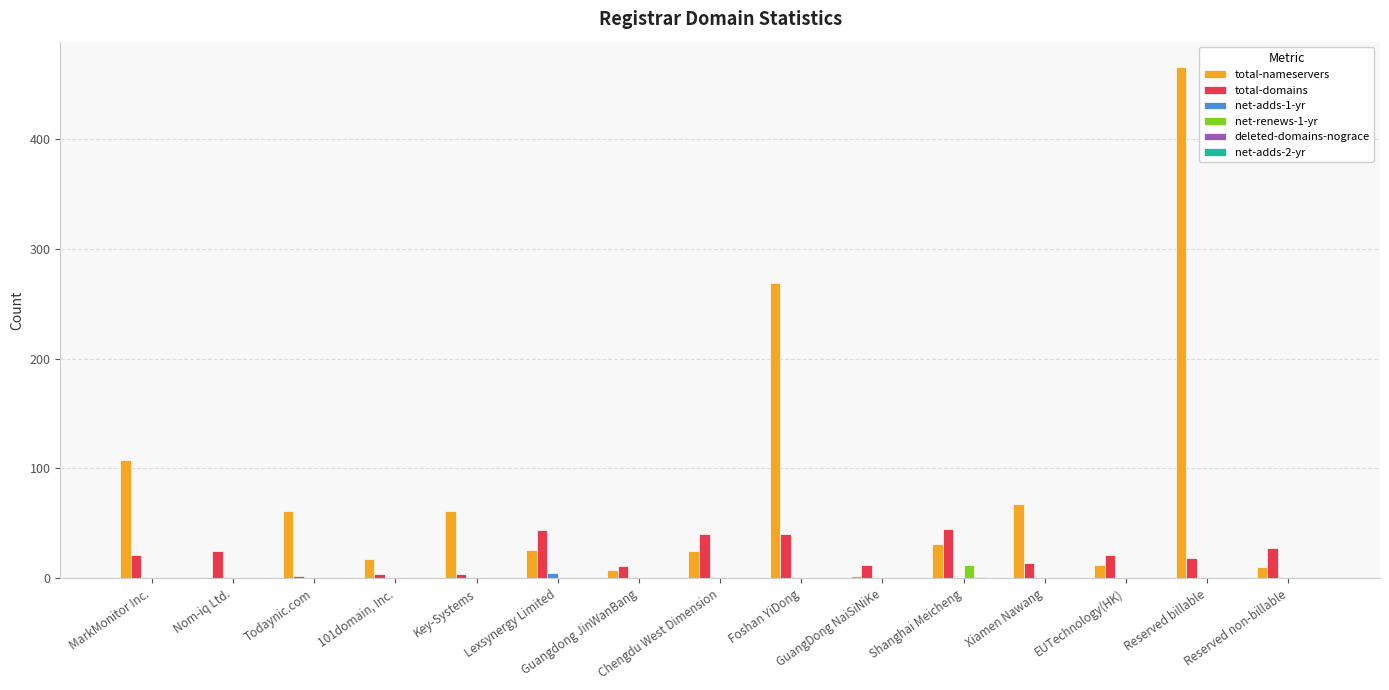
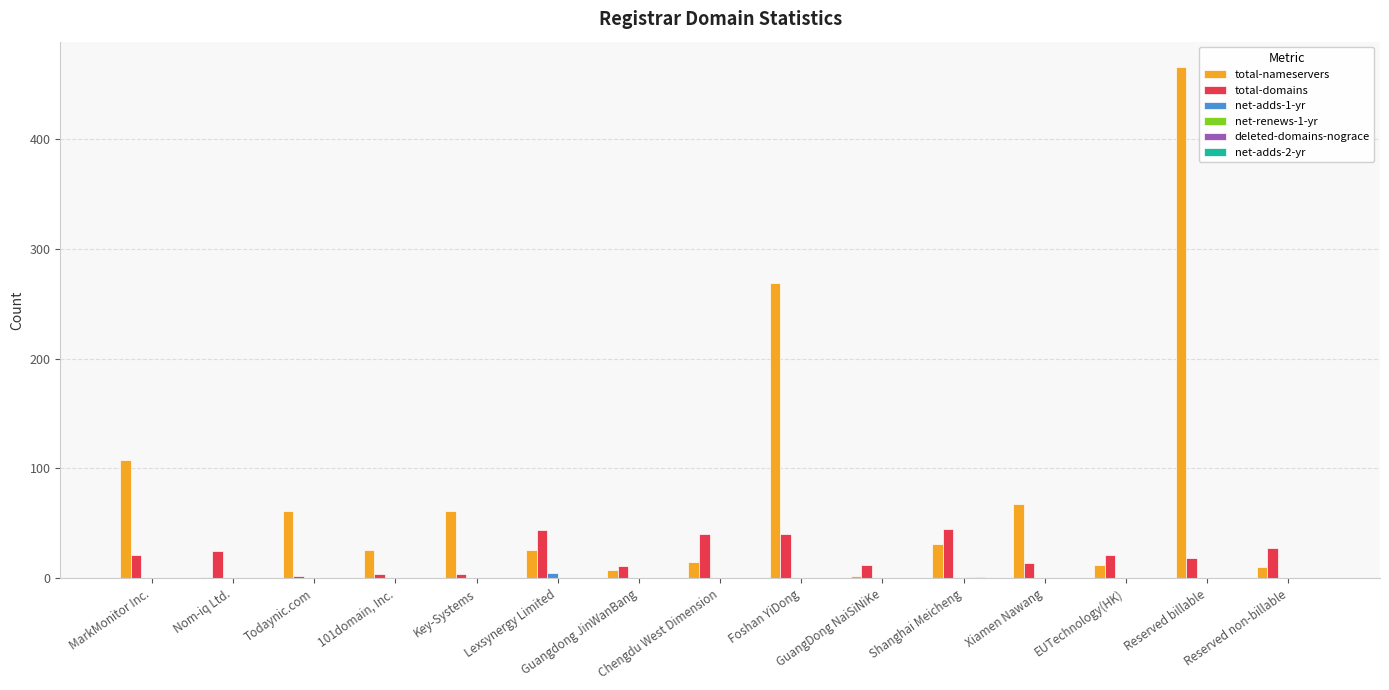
  {
    "total-nameservers": {
      "MarkMonitor Inc.": 108,
      "Todaynic.com": 61,
-     "101domain, Inc.": 18,
+     "101domain, Inc.": 26,
      "Key-Systems": 61,
      "Lexsynergy Limited": 26,
      "Guangdong JinWanBang": 8,
-     "Chengdu West Dimension": 25,
+     "Chengdu West Dimension": 15,
      "Foshan YiDong": 269,
      "Shanghai Meicheng": 31,
      "Xiamen Nawang": 68,
      "EUTechnology(HK)": 12,
      "Reserved billable": 465,
      "Reserved non-billable": 10
    },
    "total-domains": {
      "MarkMonitor Inc.": 21,
      "Nom-iq Ltd.": 25,
      "101domain, Inc.": 4,
      "Key-Systems": 4,
      "Lexsynergy Limited": 44,
      "Guangdong JinWanBang": 11,
      "Chengdu West Dimension": 40,
      "Foshan YiDong": 40,
      "GuangDong NaiSiNiKe": 12,
      "Shanghai Meicheng": 45,
      "Xiamen Nawang": 14,
      "EUTechnology(HK)": 21,
      "Reserved billable": 19,
      "Reserved non-billable": 28
    },
    "net-adds-1-yr": {
      "MarkMonitor Inc.": 0,
      "Nom-iq Ltd.": 0,
      "Todaynic.com": 0,
      "101domain, Inc.": 0,
      "Key-Systems": 0,
      "Lexsynergy Limited": 5,
      "Guangdong JinWanBang": 0,
      "Chengdu West Dimension": 0,
      "Foshan YiDong": 0,
      "GuangDong NaiSiNiKe": 0,
      "Shanghai Meicheng": 0,
      "Xiamen Nawang": 0,
      "EUTechnology(HK)": 0,
      "Reserved billable": 0,
      "Reserved non-billable": 0
    },
    "net-renews-1-yr": {
      "MarkMonitor Inc.": 0,
      "Nom-iq Ltd.": 0,
      "Todaynic.com": 0,
      "101domain, Inc.": 0,
      "Key-Systems": 0,
      "Lexsynergy Limited": 0,
      "Guangdong JinWanBang": 0,
      "Chengdu West Dimension": 0,
      "Foshan YiDong": 0,
      "GuangDong NaiSiNiKe": 0,
-     "Shanghai Meicheng": 12,
+     "Shanghai Meicheng": 1,
      "Xiamen Nawang": 0,
      "EUTechnology(HK)": 0,
      "Reserved billable": 0,
      "Reserved non-billable": 0
    },
    "deleted-domains-nograce": {
      "MarkMonitor Inc.": 0,
      "Nom-iq Ltd.": 0,
      "Todaynic.com": 0,
      "101domain, Inc.": 0,
      "Key-Systems": 0,
      "Lexsynergy Limited": 0,
      "Guangdong JinWanBang": 0,
      "Chengdu West Dimension": 0,
      "Foshan YiDong": 0,
      "GuangDong NaiSiNiKe": 0,
      "Xiamen Nawang": 0,
      "EUTechnology(HK)": 0,
      "Reserved billable": 0,
      "Reserved non-billable": 0
    },
    "net-adds-2-yr": {
      "MarkMonitor Inc.": 0,
      "Nom-iq Ltd.": 0,
      "Todaynic.com": 0,
      "101domain, Inc.": 0,
      "Key-Systems": 0,
      "Lexsynergy Limited": 0,
      "Guangdong JinWanBang": 0,
      "Chengdu West Dimension": 0,
      "Foshan YiDong": 0,
      "GuangDong NaiSiNiKe": 0,
      "Shanghai Meicheng": 0,
      "Xiamen Nawang": 0,
      "EUTechnology(HK)": 0,
      "Reserved billable": 0,
      "Reserved non-billable": 0
    }
  }
